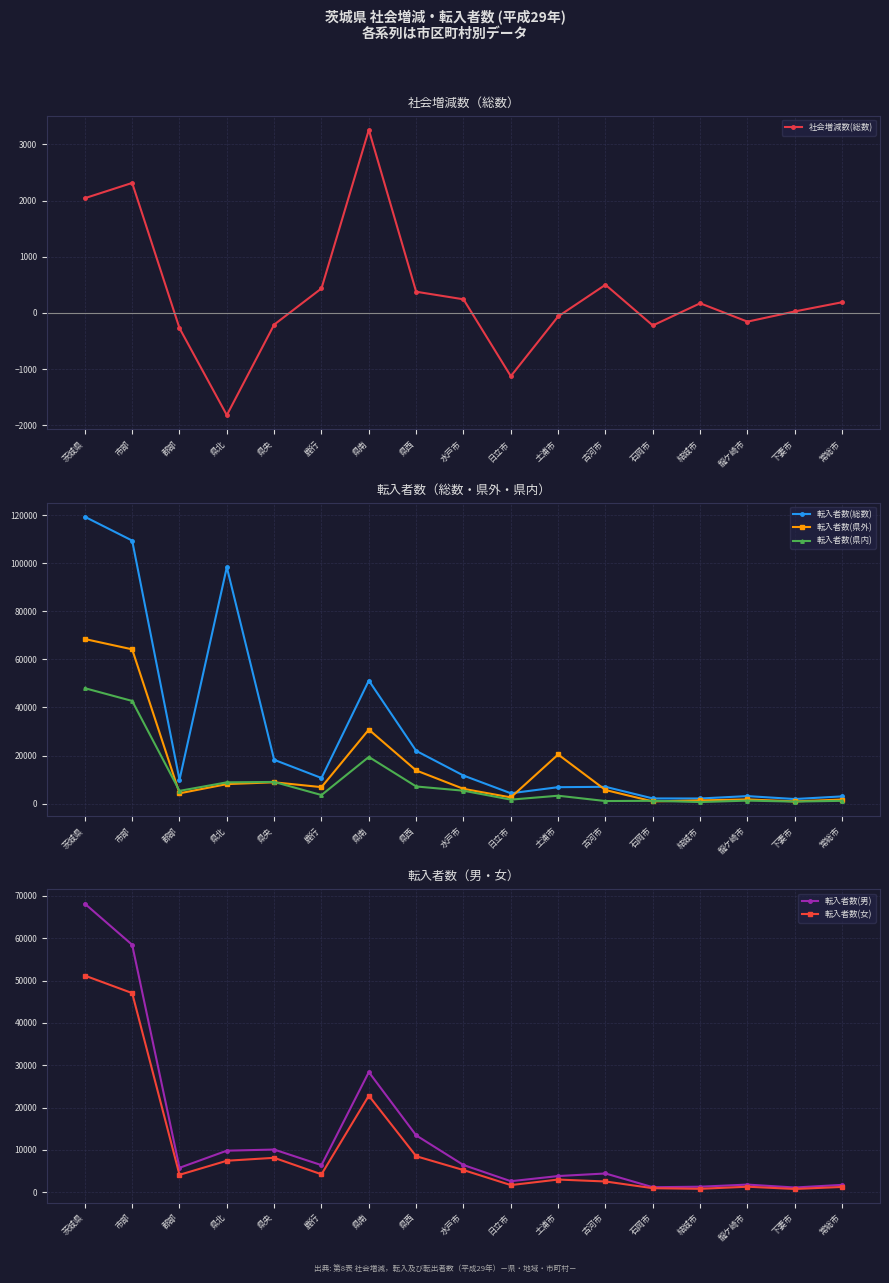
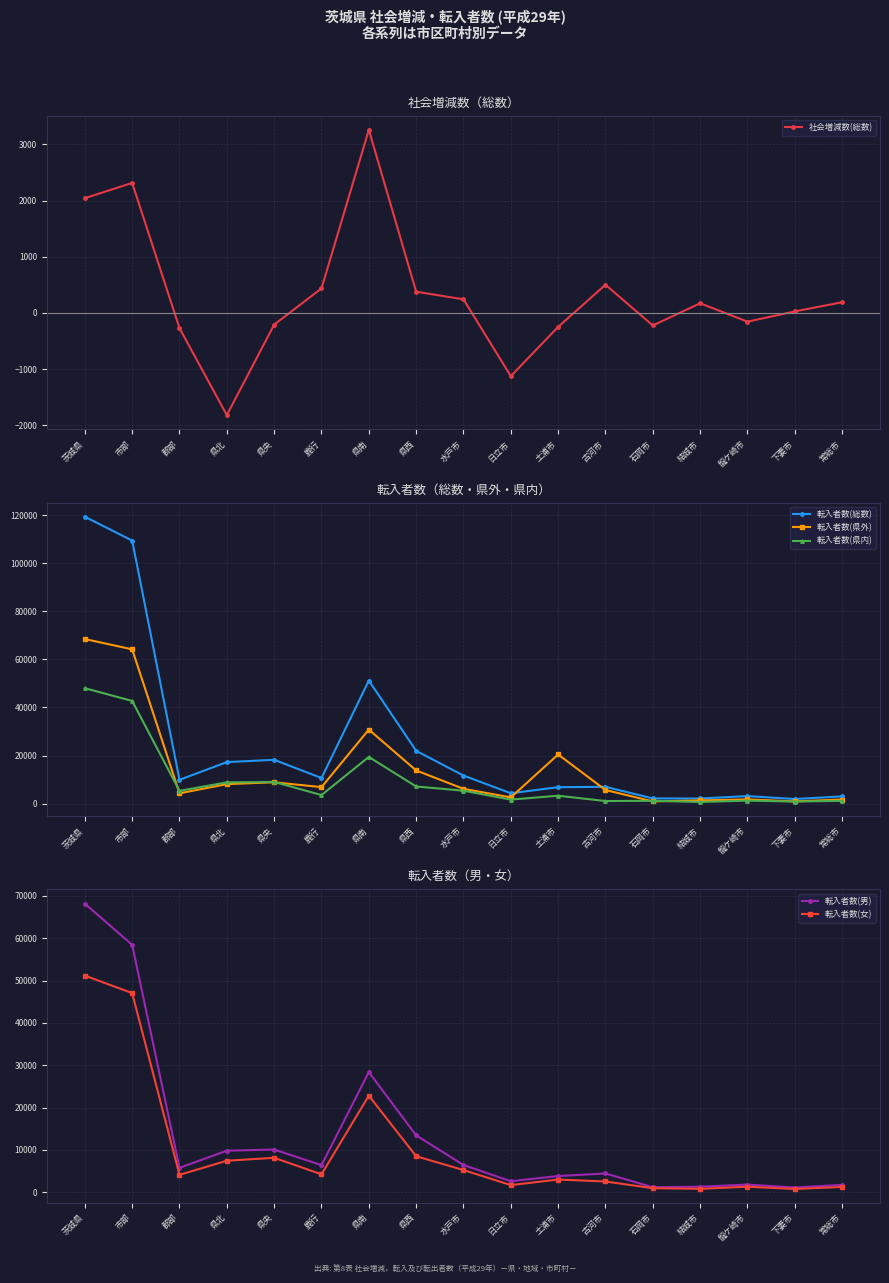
  {
    "社会増減数（総数）": {
      "茨城県": 2000,
      "市部": 2300,
      "郡部": -300,
      "県北": -1800,
      "県央": -200,
      "鹿行": 400,
      "県南": 3300,
      "県西": 400,
      "水戸市": 200,
      "日立市": -1100,
-     "土浦市": -100,
+     "土浦市": -200,
      "古河市": 500,
      "石岡市": -200,
      "結城市": 200,
      "龍ケ崎市": -200,
      "下妻市": 0,
      "常総市": 200
    },
    "転入者数（総数・県外・県内）": {
      "転入者数(総数)": {
        "茨城県": 119000,
        "市部": 109000,
        "郡部": 10000,
-       "県北": 98000,
+       "県北": 17000,
        "県央": 18000,
        "鹿行": 11000,
        "県南": 51000,
        "県西": 22000,
        "水戸市": 12000,
        "日立市": 4000,
        "土浦市": 7000,
        "古河市": 7000,
        "龍ケ崎市": 3000,
        "常総市": 3000
      },
      "転入者数(県外)": {
        "茨城県": 68000,
        "市部": 64000,
        "鹿行": 7000,
        "県南": 31000,
        "県西": 14000,
        "土浦市": 20000,
        "古河市": 6000
      },
      "転入者数(県内)": {
        "茨城県": 48000,
        "市部": 43000,
        "鹿行": 4000,
        "県南": 19000,
        "県西": 7000,
        "土浦市": 3000,
        "古河市": 1000
      }
    },
    "転入者数（男・女）": {
      "転入者数(男)": {
        "茨城県": 68000,
        "市部": 58000,
        "郡部": 6000,
        "県北": 10000,
        "県央": 10000,
        "鹿行": 6000,
        "県南": 28000,
        "県西": 13000,
        "水戸市": 6000,
        "日立市": 3000,
        "土浦市": 4000,
        "古河市": 4000
      },
      "転入者数(女)": {
        "茨城県": 51000,
        "市部": 47000,
        "郡部": 4000,
        "県北": 7000,
        "県央": 8000,
        "鹿行": 4000,
        "県南": 23000,
        "県西": 9000,
        "水戸市": 5000,
        "日立市": 2000,
        "土浦市": 3000,
        "古河市": 3000
      }
    }
  }
